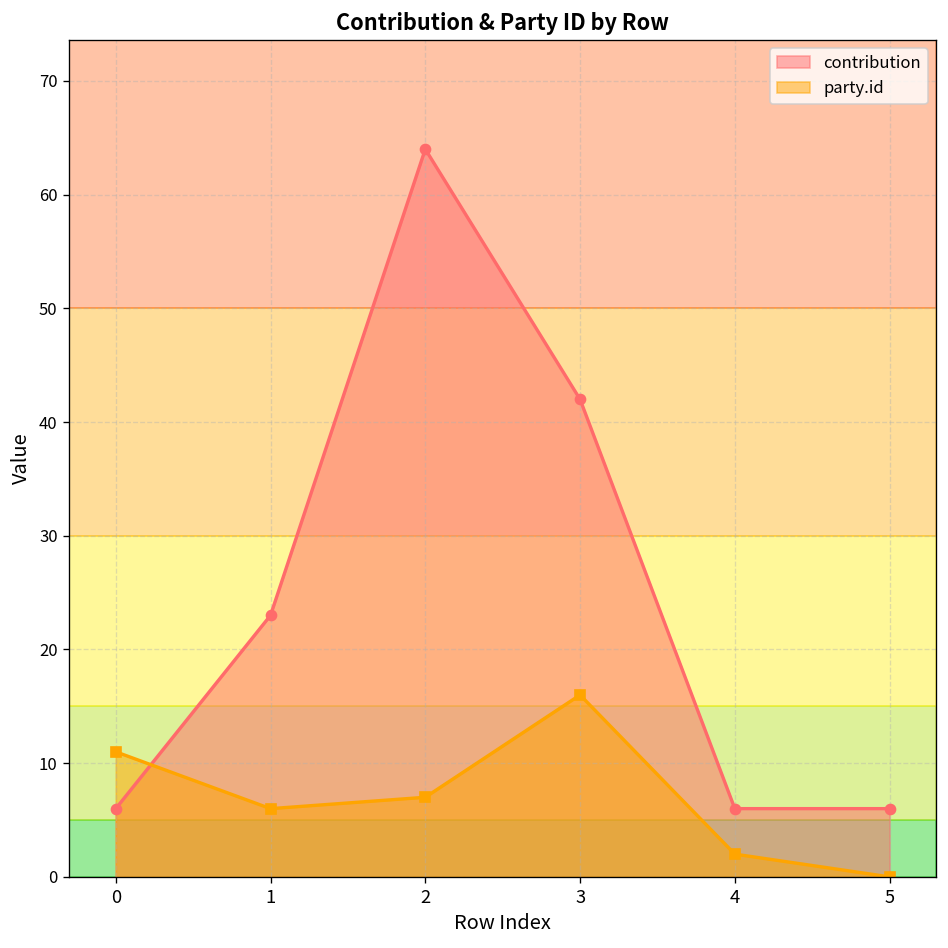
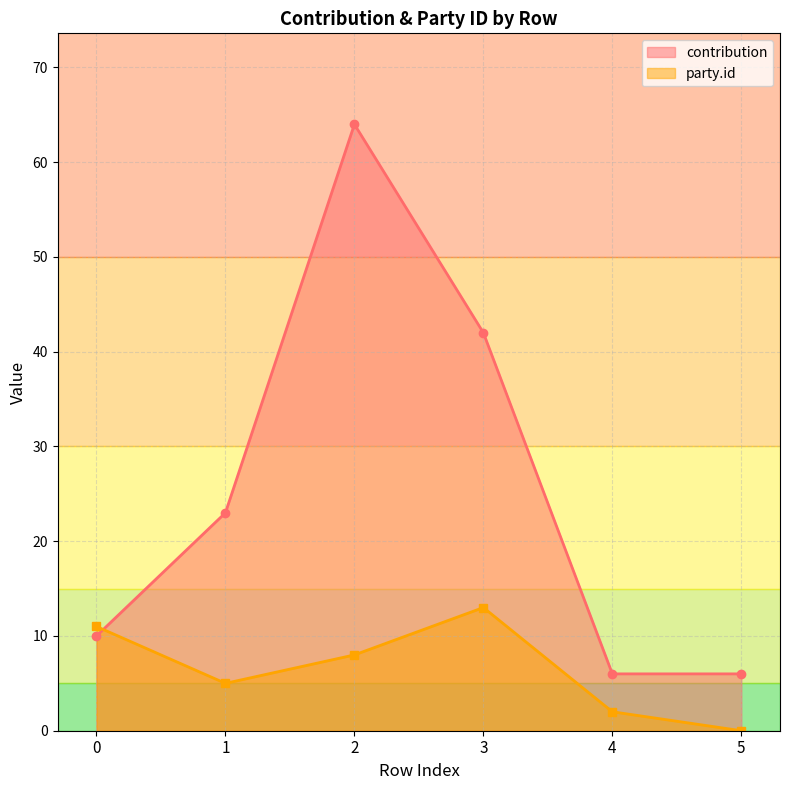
  {
    "contribution": {
-     "0": 6,
+     "0": 10,
      "1": 23,
      "2": 64,
      "3": 42,
      "4": 6,
      "5": 6
    },
    "party.id": {
      "0": 11,
-     "1": 6,
-     "2": 7,
-     "3": 16,
+     "1": 5,
+     "2": 8,
+     "3": 13,
      "4": 2,
      "5": 0
    }
  }
